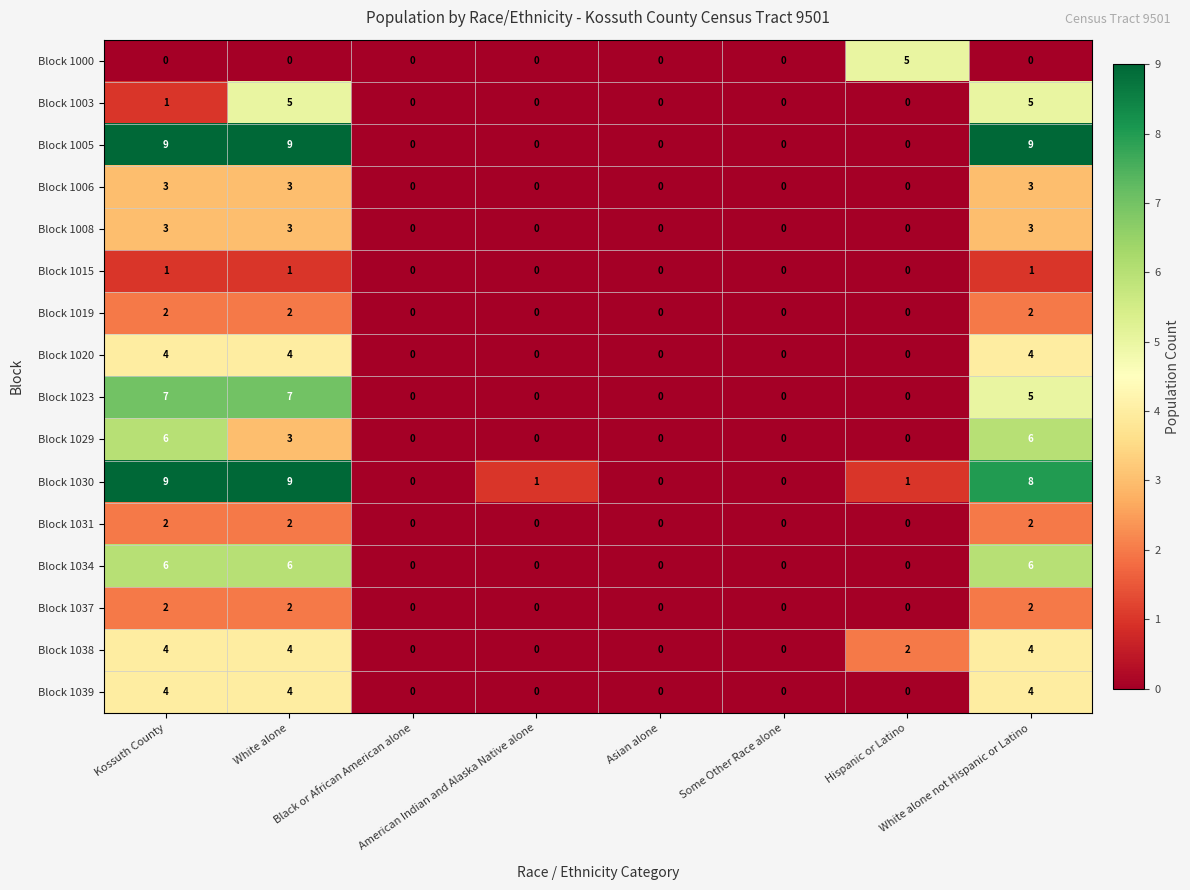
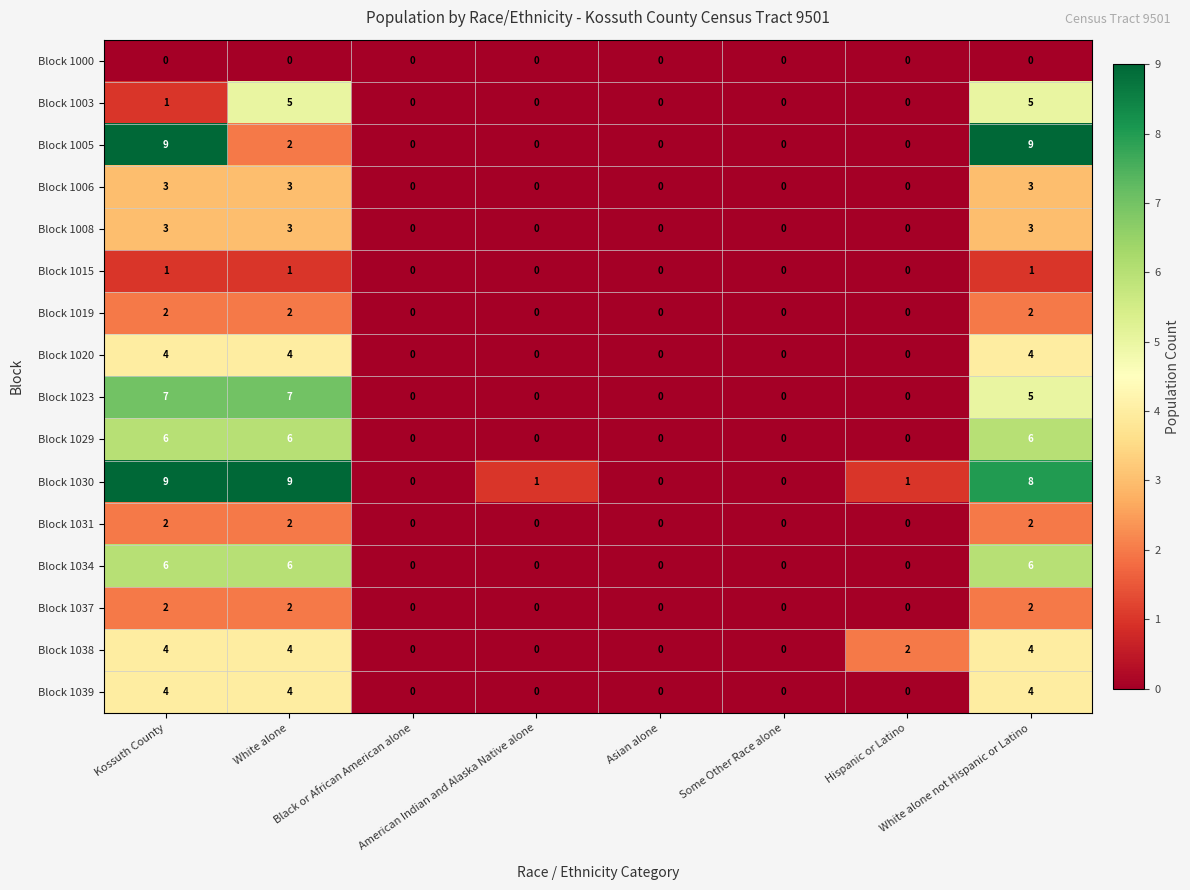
  {
    "Block 1000": {
      "Kossuth County": 0,
      "White alone": 0,
      "Black or African American alone": 0,
      "American Indian and Alaska Native alone": 0,
      "Asian alone": 0,
      "Some Other Race alone": 0,
-     "Hispanic or Latino": 5,
+     "Hispanic or Latino": 0,
      "White alone not Hispanic or Latino": 0
    },
    "Block 1003": {
      "Kossuth County": 1,
      "White alone": 5,
      "Black or African American alone": 0,
      "American Indian and Alaska Native alone": 0,
      "Asian alone": 0,
      "Some Other Race alone": 0,
      "Hispanic or Latino": 0,
      "White alone not Hispanic or Latino": 5
    },
    "Block 1005": {
      "Kossuth County": 9,
-     "White alone": 9,
+     "White alone": 2,
      "Black or African American alone": 0,
      "American Indian and Alaska Native alone": 0,
      "Asian alone": 0,
      "Some Other Race alone": 0,
      "Hispanic or Latino": 0,
      "White alone not Hispanic or Latino": 9
    },
    "Block 1006": {
      "Kossuth County": 3,
      "White alone": 3,
      "Black or African American alone": 0,
      "American Indian and Alaska Native alone": 0,
      "Asian alone": 0,
      "Some Other Race alone": 0,
      "Hispanic or Latino": 0,
      "White alone not Hispanic or Latino": 3
    },
    "Block 1008": {
      "Kossuth County": 3,
      "White alone": 3,
      "Black or African American alone": 0,
      "American Indian and Alaska Native alone": 0,
      "Asian alone": 0,
      "Some Other Race alone": 0,
      "Hispanic or Latino": 0,
      "White alone not Hispanic or Latino": 3
    },
    "Block 1015": {
      "Kossuth County": 1,
      "White alone": 1,
      "Black or African American alone": 0,
      "American Indian and Alaska Native alone": 0,
      "Asian alone": 0,
      "Some Other Race alone": 0,
      "Hispanic or Latino": 0,
      "White alone not Hispanic or Latino": 1
    },
    "Block 1019": {
      "Kossuth County": 2,
      "White alone": 2,
      "Black or African American alone": 0,
      "American Indian and Alaska Native alone": 0,
      "Asian alone": 0,
      "Some Other Race alone": 0,
      "Hispanic or Latino": 0,
      "White alone not Hispanic or Latino": 2
    },
    "Block 1020": {
      "Kossuth County": 4,
      "White alone": 4,
      "Black or African American alone": 0,
      "American Indian and Alaska Native alone": 0,
      "Asian alone": 0,
      "Some Other Race alone": 0,
      "Hispanic or Latino": 0,
      "White alone not Hispanic or Latino": 4
    },
    "Block 1023": {
      "Kossuth County": 7,
      "White alone": 7,
      "Black or African American alone": 0,
      "American Indian and Alaska Native alone": 0,
      "Asian alone": 0,
      "Some Other Race alone": 0,
      "Hispanic or Latino": 0,
      "White alone not Hispanic or Latino": 5
    },
    "Block 1029": {
      "Kossuth County": 6,
-     "White alone": 3,
+     "White alone": 6,
      "Black or African American alone": 0,
      "American Indian and Alaska Native alone": 0,
      "Asian alone": 0,
      "Some Other Race alone": 0,
      "Hispanic or Latino": 0,
      "White alone not Hispanic or Latino": 6
    },
    "Block 1030": {
      "Kossuth County": 9,
      "White alone": 9,
      "Black or African American alone": 0,
      "American Indian and Alaska Native alone": 1,
      "Asian alone": 0,
      "Some Other Race alone": 0,
      "Hispanic or Latino": 1,
      "White alone not Hispanic or Latino": 8
    },
    "Block 1031": {
      "Kossuth County": 2,
      "White alone": 2,
      "Black or African American alone": 0,
      "American Indian and Alaska Native alone": 0,
      "Asian alone": 0,
      "Some Other Race alone": 0,
      "Hispanic or Latino": 0,
      "White alone not Hispanic or Latino": 2
    },
    "Block 1034": {
      "Kossuth County": 6,
      "White alone": 6,
      "Black or African American alone": 0,
      "American Indian and Alaska Native alone": 0,
      "Asian alone": 0,
      "Some Other Race alone": 0,
      "Hispanic or Latino": 0,
      "White alone not Hispanic or Latino": 6
    },
    "Block 1037": {
      "Kossuth County": 2,
      "White alone": 2,
      "Black or African American alone": 0,
      "American Indian and Alaska Native alone": 0,
      "Asian alone": 0,
      "Some Other Race alone": 0,
      "Hispanic or Latino": 0,
      "White alone not Hispanic or Latino": 2
    },
    "Block 1038": {
      "Kossuth County": 4,
      "White alone": 4,
      "Black or African American alone": 0,
      "American Indian and Alaska Native alone": 0,
      "Asian alone": 0,
      "Some Other Race alone": 0,
      "Hispanic or Latino": 2,
      "White alone not Hispanic or Latino": 4
    },
    "Block 1039": {
      "Kossuth County": 4,
      "White alone": 4,
      "Black or African American alone": 0,
      "American Indian and Alaska Native alone": 0,
      "Asian alone": 0,
      "Some Other Race alone": 0,
      "Hispanic or Latino": 0,
      "White alone not Hispanic or Latino": 4
    }
  }
